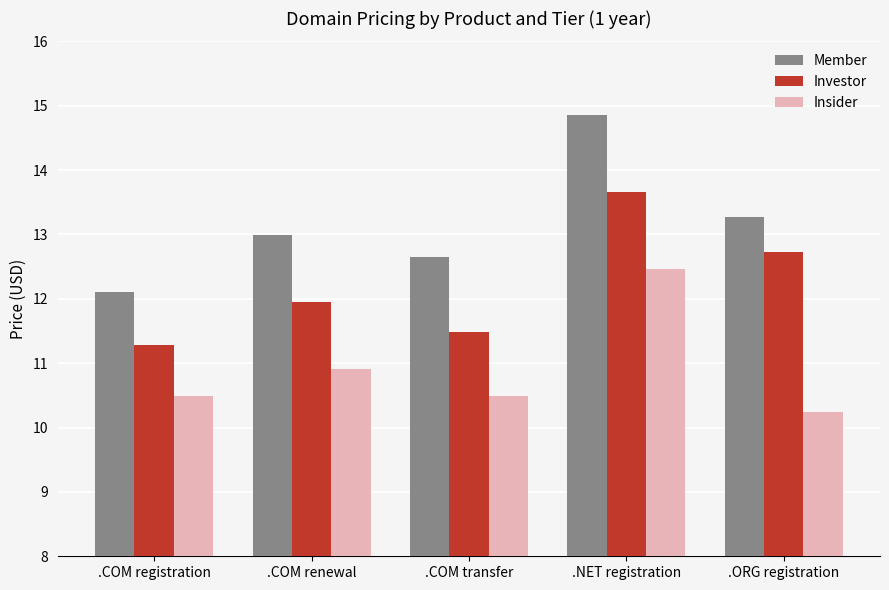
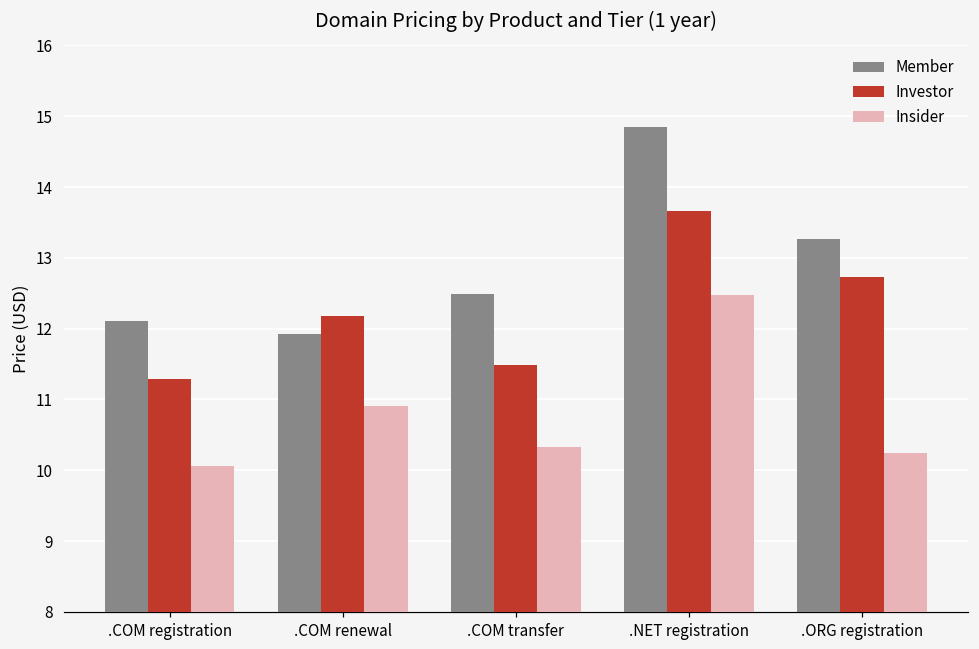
  {
    "Member": {
      ".COM registration": 12.1,
-     ".COM renewal": 13.0,
-     ".COM transfer": 12.7,
+     ".COM renewal": 11.9,
+     ".COM transfer": 12.5,
      ".NET registration": 14.9,
      ".ORG registration": 13.3
    },
    "Investor": {
      ".COM registration": 11.3,
-     ".COM renewal": 12.0,
+     ".COM renewal": 12.2,
      ".COM transfer": 11.5,
      ".NET registration": 13.7,
      ".ORG registration": 12.7
    },
    "Insider": {
-     ".COM registration": 10.5,
+     ".COM registration": 10.1,
      ".COM renewal": 10.9,
-     ".COM transfer": 10.5,
+     ".COM transfer": 10.3,
      ".NET registration": 12.5,
      ".ORG registration": 10.2
    }
  }
